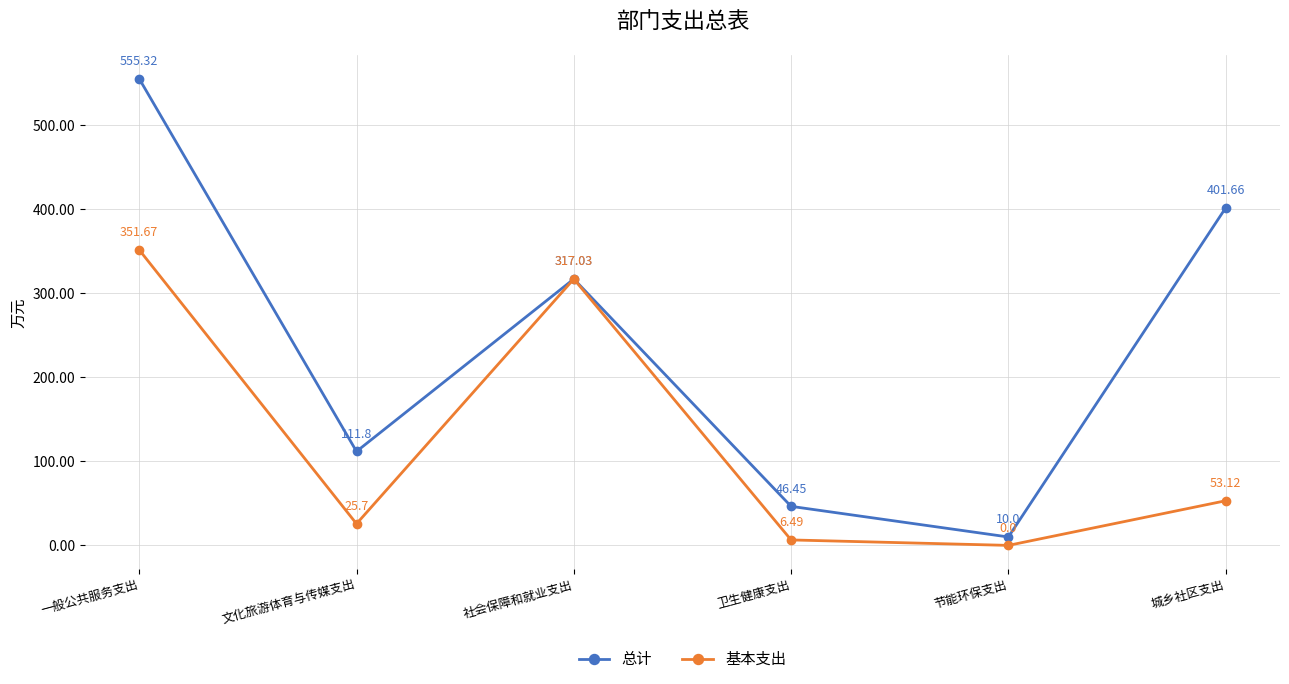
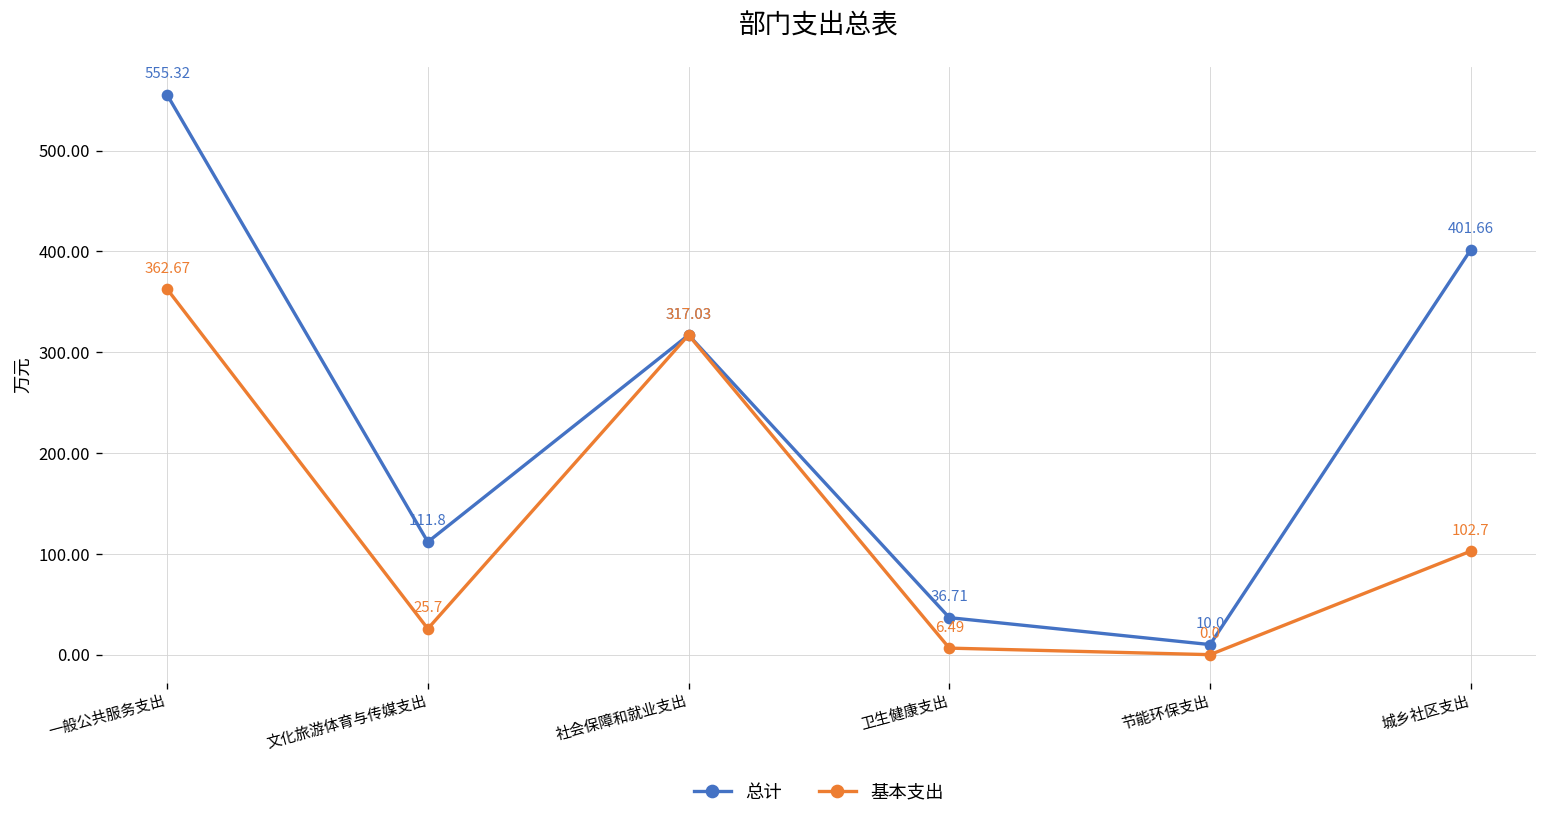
  {
    "总计": {
      "一般公共服务支出": 555.32,
      "文化旅游体育与传媒支出": 111.8,
-     "卫生健康支出": 46.45,
+     "卫生健康支出": 36.71,
      "城乡社区支出": 401.66
    },
    "基本支出": {
-     "一般公共服务支出": 351.67,
+     "一般公共服务支出": 362.67,
      "文化旅游体育与传媒支出": 25.7,
-     "城乡社区支出": 53.12
+     "城乡社区支出": 102.7
    }
  }
